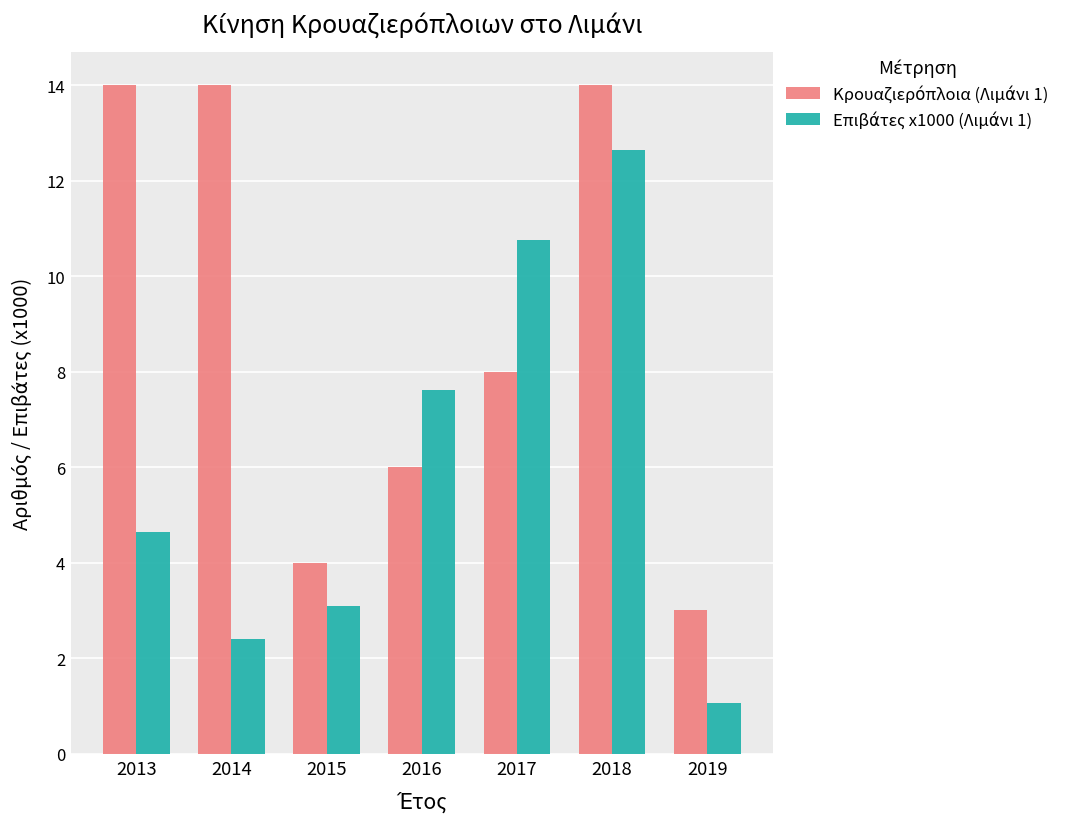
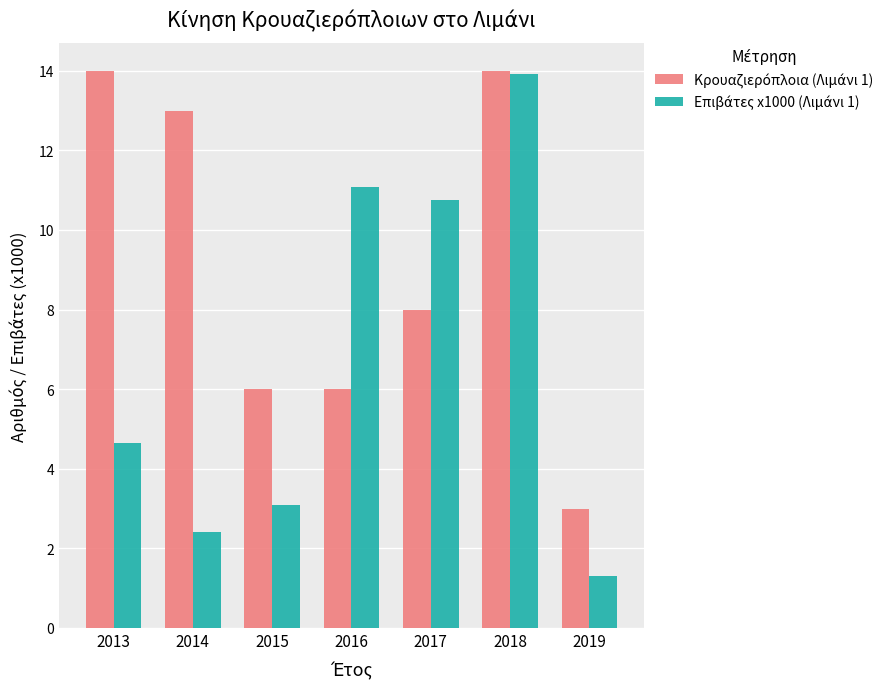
  {
    "Κρουαζιερόπλοια (Λιμάνι 1)": {
      "2013": 14,
-     "2014": 14,
-     "2015": 4,
+     "2014": 13,
+     "2015": 6,
      "2016": 6,
      "2017": 8,
      "2018": 14,
      "2019": 3
    },
    "Επιβάτες x1000 (Λιμάνι 1)": {
      "2013": 4.7,
      "2014": 2.4,
      "2015": 3.1,
-     "2016": 7.6,
+     "2016": 11.1,
      "2017": 10.8,
-     "2018": 12.7,
-     "2019": 1.1
+     "2018": 13.9,
+     "2019": 1.3
    }
  }
